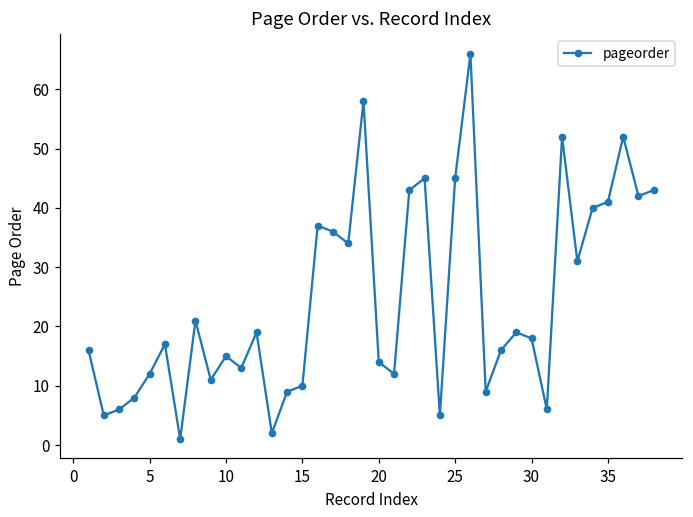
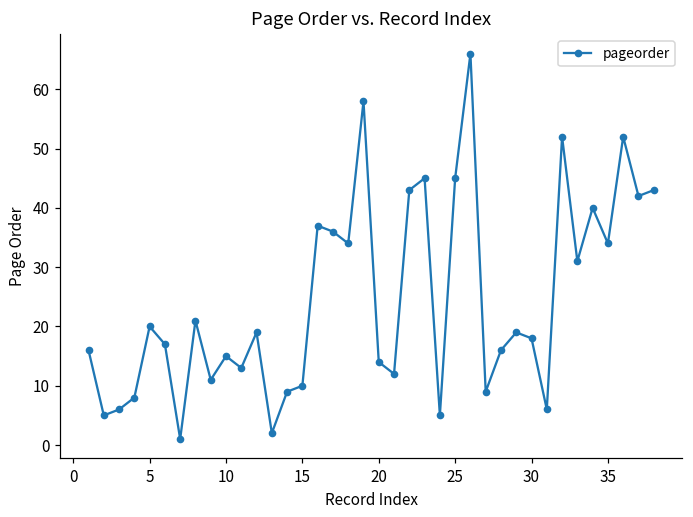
  {
-   "5": 12,
+   "5": 20,
    "10": 15,
    "15": 10,
    "20": 14,
    "25": 45,
    "30": 18,
-   "35": 41
+   "35": 34
  }
